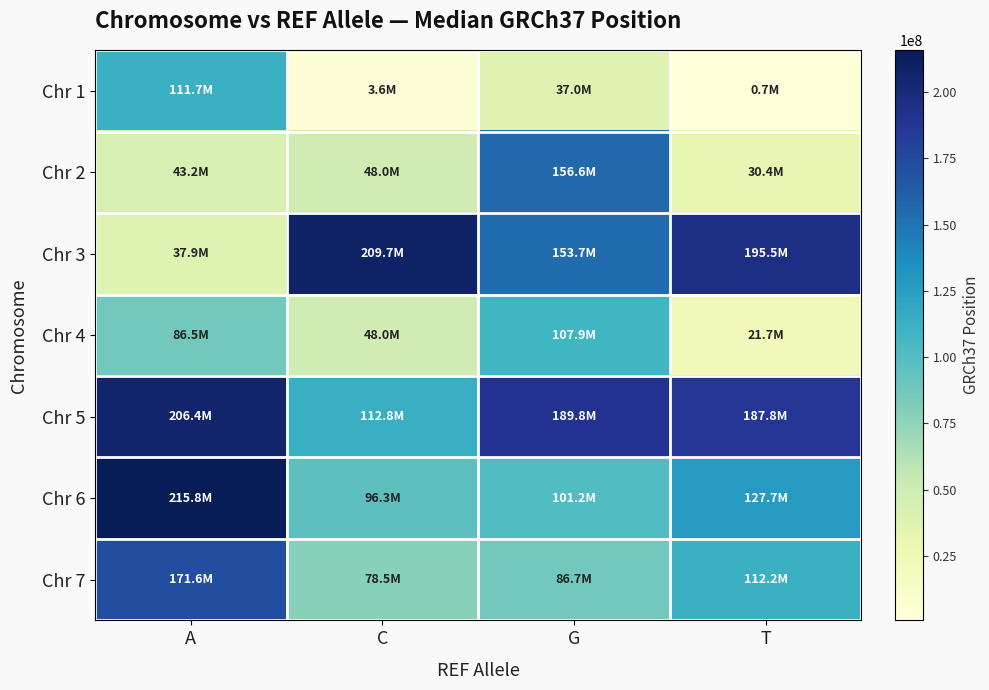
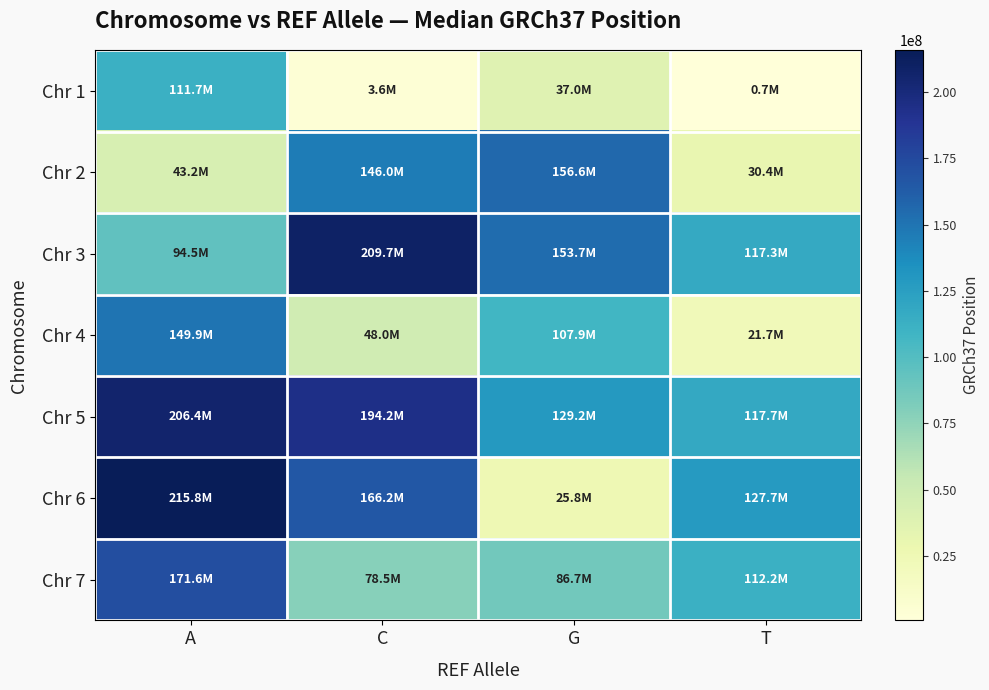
  {
    "Chr 1": {
      "A": "111.7M",
      "C": "3.6M",
      "G": "37.0M",
      "T": "0.7M"
    },
    "Chr 2": {
      "A": "43.2M",
-     "C": "48.0M",
+     "C": "146.0M",
      "G": "156.6M",
      "T": "30.4M"
    },
    "Chr 3": {
-     "A": "37.9M",
+     "A": "94.5M",
      "C": "209.7M",
      "G": "153.7M",
-     "T": "195.5M"
+     "T": "117.3M"
    },
    "Chr 4": {
-     "A": "86.5M",
+     "A": "149.9M",
      "C": "48.0M",
      "G": "107.9M",
      "T": "21.7M"
    },
    "Chr 5": {
      "A": "206.4M",
-     "C": "112.8M",
-     "G": "189.8M",
-     "T": "187.8M"
+     "C": "194.2M",
+     "G": "129.2M",
+     "T": "117.7M"
    },
    "Chr 6": {
      "A": "215.8M",
-     "C": "96.3M",
-     "G": "101.2M",
+     "C": "166.2M",
+     "G": "25.8M",
      "T": "127.7M"
    },
    "Chr 7": {
      "A": "171.6M",
      "C": "78.5M",
      "G": "86.7M",
      "T": "112.2M"
    }
  }
